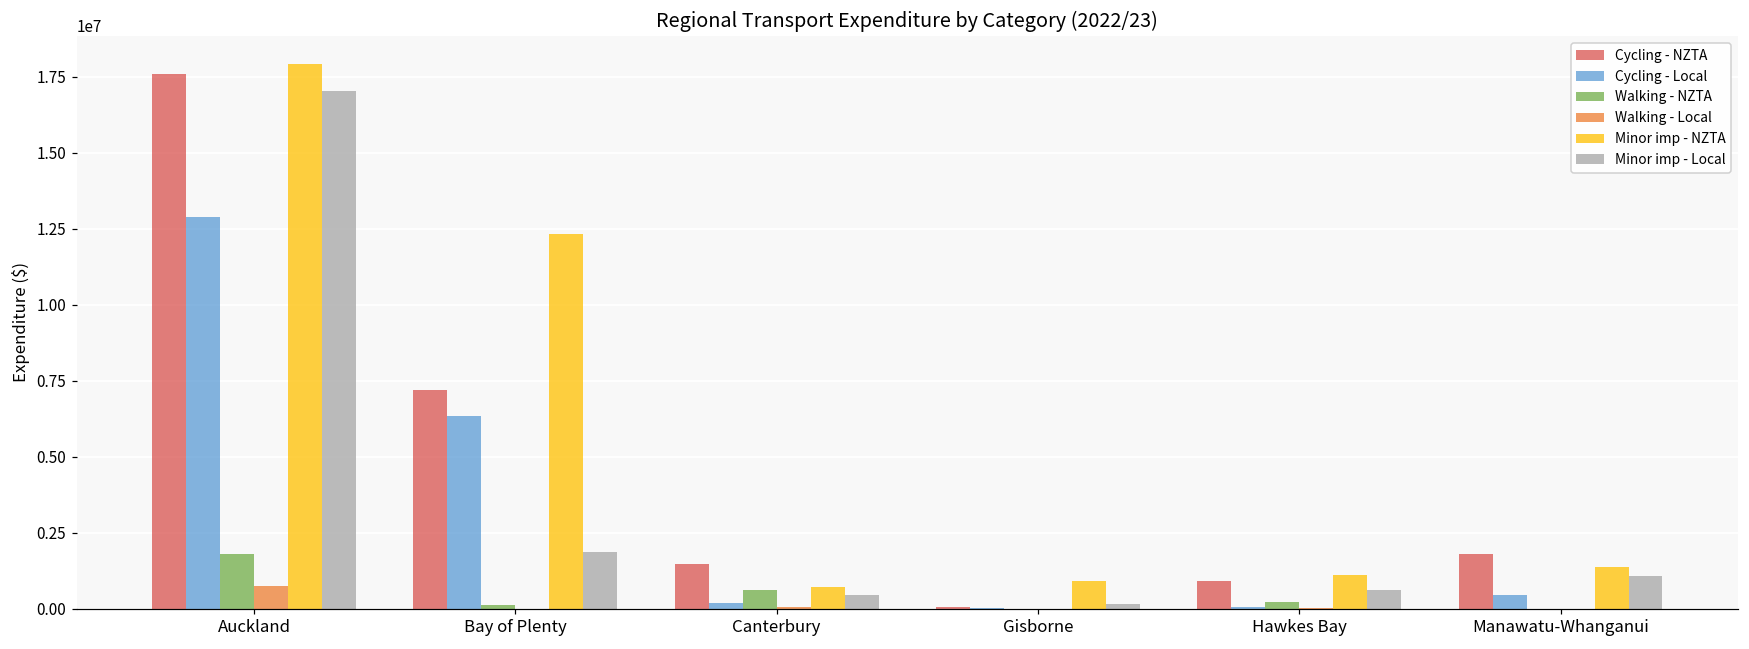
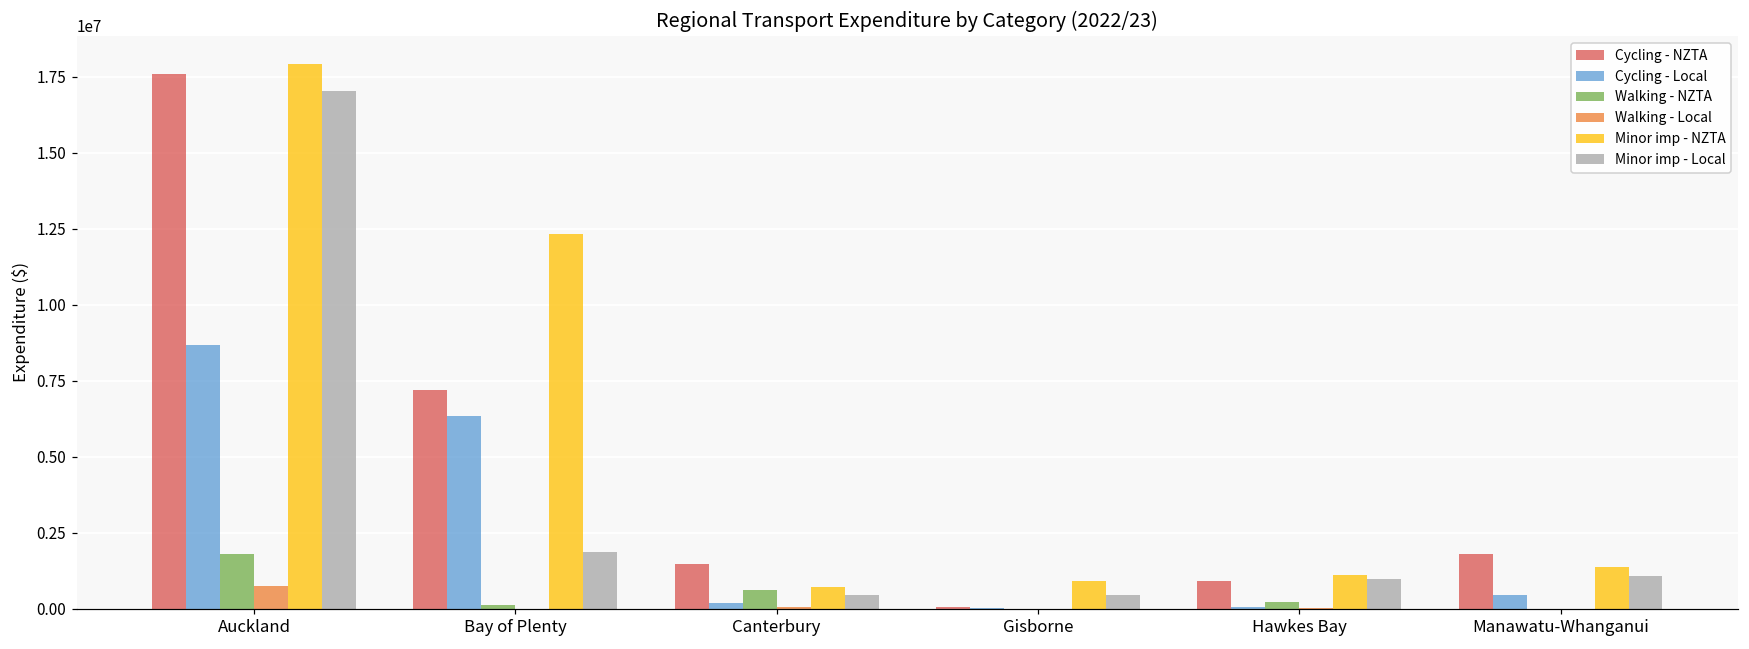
  {
    "Cycling - Local": {
-     "Auckland": 12900000,
+     "Auckland": 8700000,
      "Bay of Plenty": 6300000,
      "Canterbury": 200000,
      "Manawatu-Whanganui": 400000
    },
    "Walking - NZTA": {
      "Auckland": 1800000,
      "Bay of Plenty": 100000,
      "Canterbury": 600000,
      "Gisborne": 0,
      "Hawkes Bay": 200000,
      "Manawatu-Whanganui": 0
    },
    "Minor imp - NZTA": {
      "Auckland": 17900000,
      "Bay of Plenty": 12300000,
      "Canterbury": 700000,
      "Gisborne": 900000,
      "Hawkes Bay": 1100000,
      "Manawatu-Whanganui": 1400000
    },
    "Minor imp - Local": {
      "Auckland": 17000000,
      "Bay of Plenty": 1900000,
      "Canterbury": 500000,
-     "Gisborne": 100000,
-     "Hawkes Bay": 600000,
+     "Gisborne": 400000,
+     "Hawkes Bay": 1000000,
      "Manawatu-Whanganui": 1100000
    }
  }
